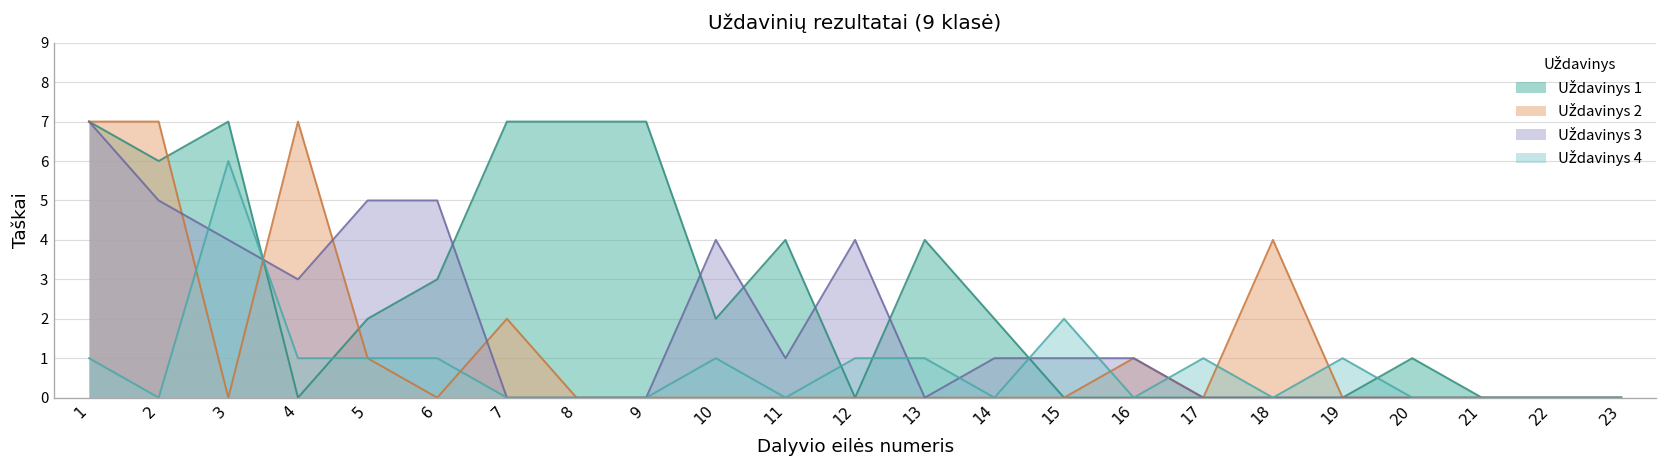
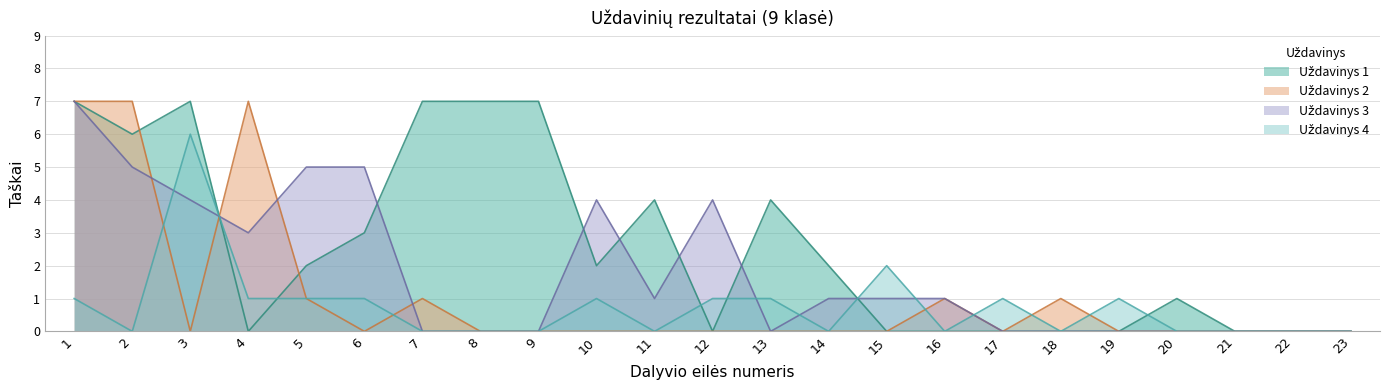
  {
    "Uždavinys 2": {
      "2": 7,
      "3": 0,
      "4": 7,
      "6": 0,
-     "7": 2,
+     "7": 1,
      "10": 0,
-     "18": 4
+     "18": 1
    }
  }
